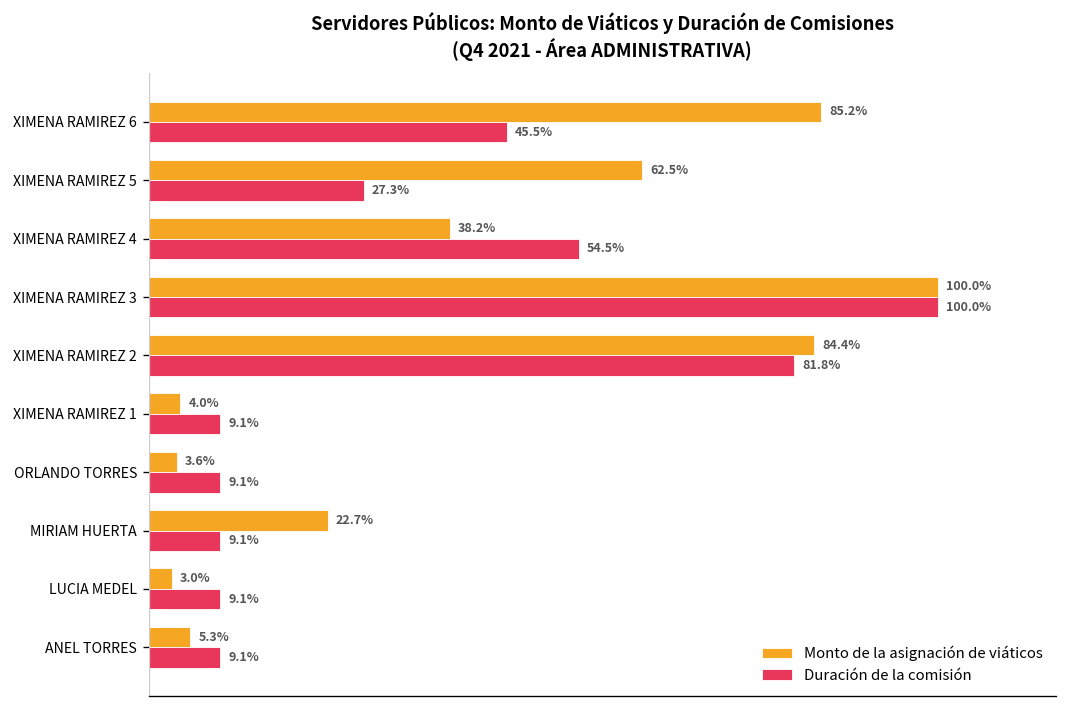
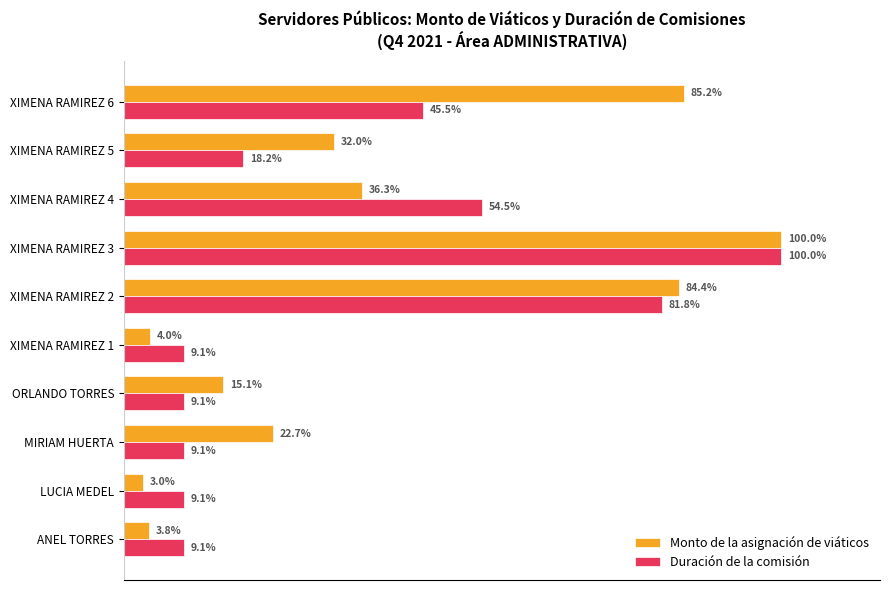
  {
    "Monto de la asignación de viáticos": {
      "XIMENA RAMIREZ 6": "85.2%",
-     "XIMENA RAMIREZ 5": "62.5%",
-     "XIMENA RAMIREZ 4": "38.2%",
+     "XIMENA RAMIREZ 5": "32.0%",
+     "XIMENA RAMIREZ 4": "36.3%",
      "XIMENA RAMIREZ 3": "100.0%",
      "XIMENA RAMIREZ 2": "84.4%",
      "XIMENA RAMIREZ 1": "4.0%",
-     "ORLANDO TORRES": "3.6%",
+     "ORLANDO TORRES": "15.1%",
      "MIRIAM HUERTA": "22.7%",
      "LUCIA MEDEL": "3.0%",
-     "ANEL TORRES": "5.3%"
+     "ANEL TORRES": "3.8%"
    },
    "Duración de la comisión": {
      "XIMENA RAMIREZ 6": "45.5%",
-     "XIMENA RAMIREZ 5": "27.3%",
+     "XIMENA RAMIREZ 5": "18.2%",
      "XIMENA RAMIREZ 4": "54.5%",
      "XIMENA RAMIREZ 3": "100.0%",
      "XIMENA RAMIREZ 2": "81.8%",
      "XIMENA RAMIREZ 1": "9.1%",
      "ORLANDO TORRES": "9.1%",
      "MIRIAM HUERTA": "9.1%",
      "LUCIA MEDEL": "9.1%",
      "ANEL TORRES": "9.1%"
    }
  }
